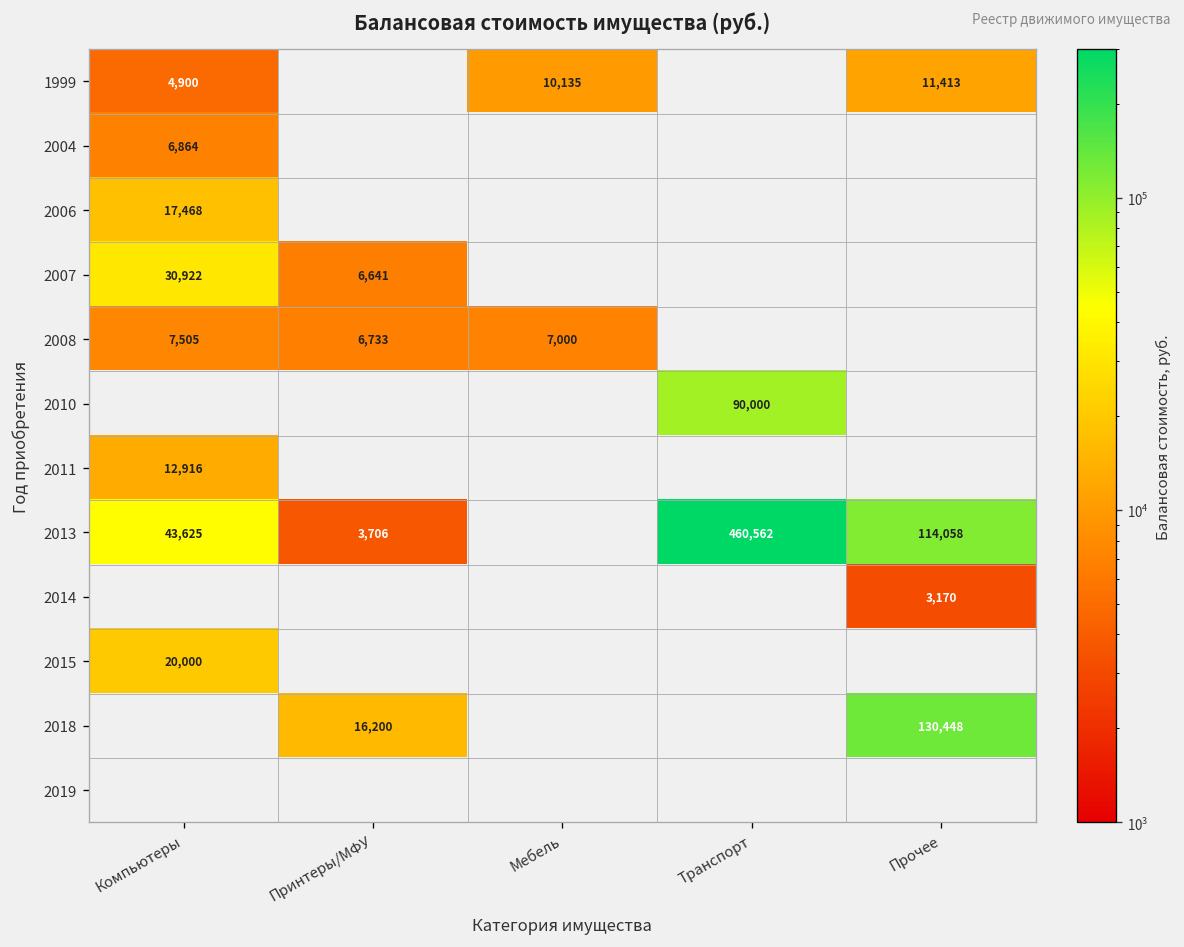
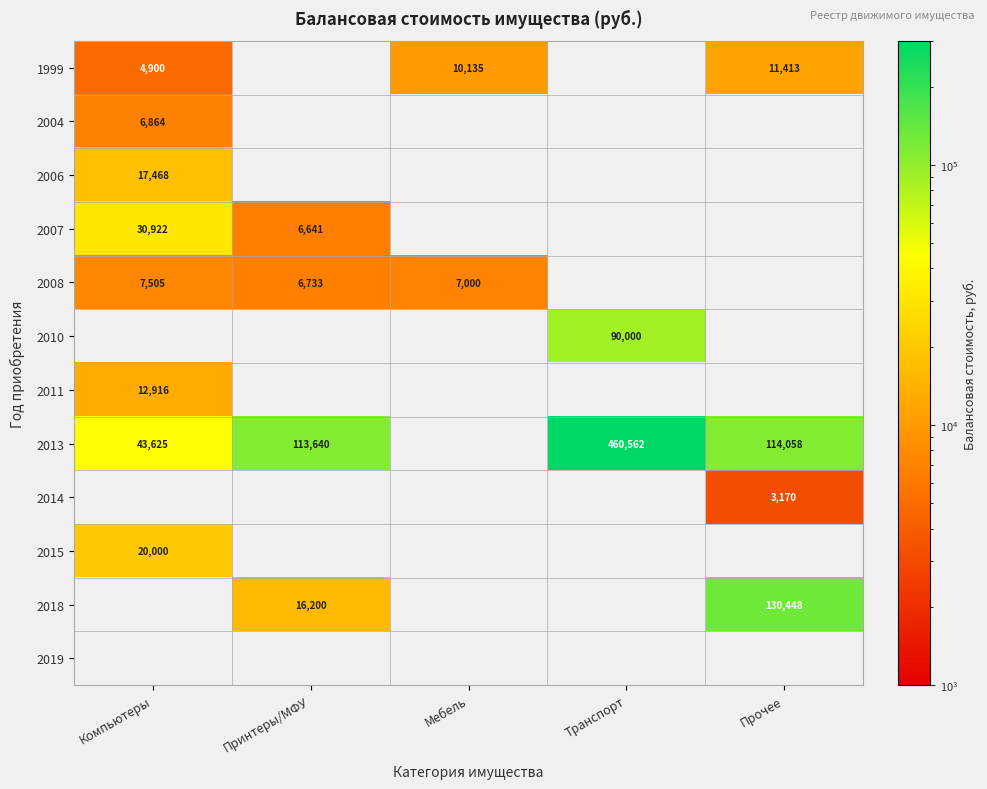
  {
    "1999": {
      "Компьютеры": "4,900",
      "Мебель": "10,135",
      "Прочее": "11,413"
    },
    "2004": {
      "Компьютеры": "6,864"
    },
    "2006": {
      "Компьютеры": "17,468"
    },
    "2007": {
      "Компьютеры": "30,922",
      "Принтеры/МФУ": "6,641"
    },
    "2008": {
      "Компьютеры": "7,505",
      "Принтеры/МФУ": "6,733",
      "Мебель": "7,000"
    },
    "2010": {
      "Транспорт": "90,000"
    },
    "2011": {
      "Компьютеры": "12,916"
    },
    "2013": {
      "Компьютеры": "43,625",
-     "Принтеры/МФУ": "3,706",
+     "Принтеры/МФУ": "113,640",
      "Транспорт": "460,562",
      "Прочее": "114,058"
    },
    "2014": {
      "Прочее": "3,170"
    },
    "2015": {
      "Компьютеры": "20,000"
    },
    "2018": {
      "Принтеры/МФУ": "16,200",
      "Прочее": "130,448"
    }
  }
